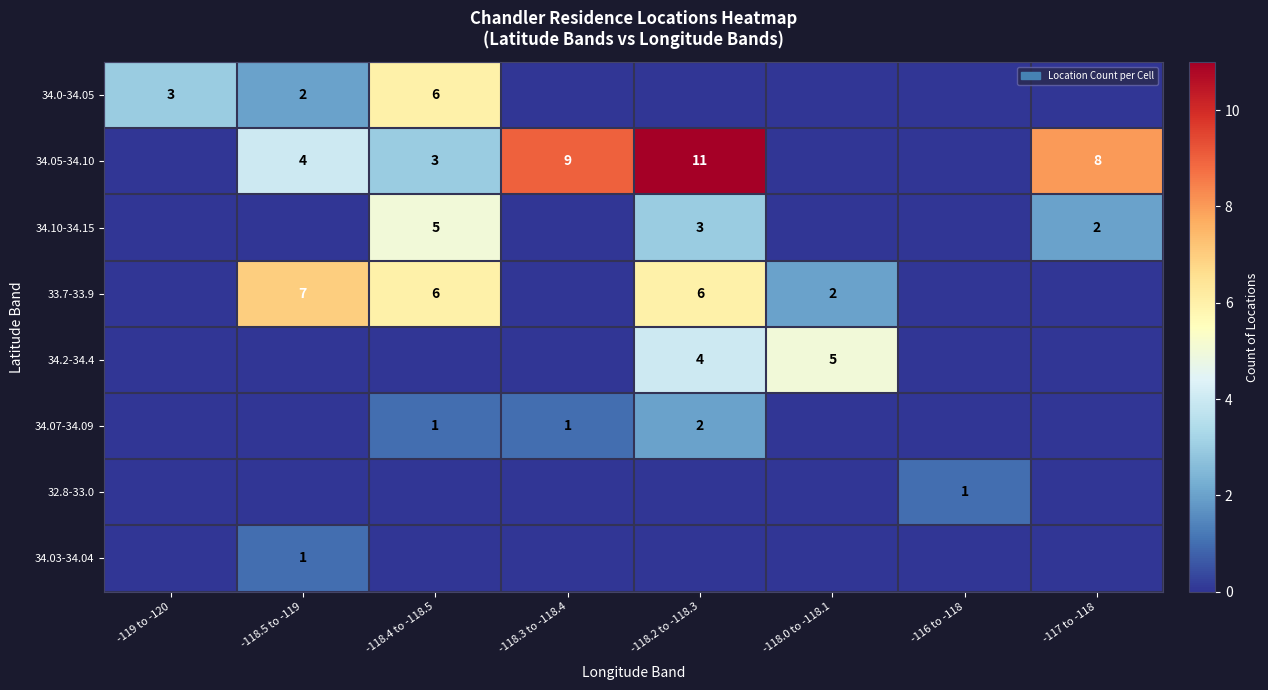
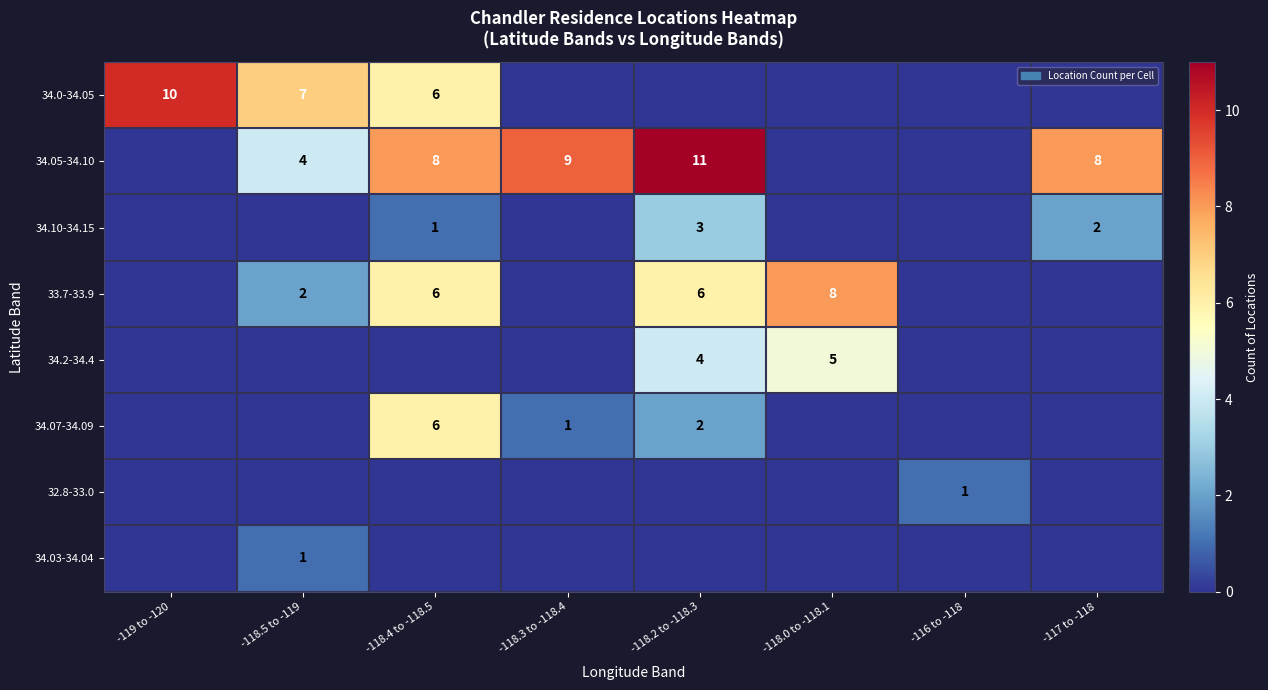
  {
    "34.0-34.05": {
-     "-119 to -120": 3,
-     "-118.5 to -119": 2,
+     "-119 to -120": 10,
+     "-118.5 to -119": 7,
      "-118.4 to -118.5": 6
    },
    "34.05-34.10": {
      "-118.5 to -119": 4,
-     "-118.4 to -118.5": 3,
+     "-118.4 to -118.5": 8,
      "-118.3 to -118.4": 9,
      "-118.2 to -118.3": 11,
      "-117 to -118": 8
    },
    "34.10-34.15": {
-     "-118.4 to -118.5": 5,
+     "-118.4 to -118.5": 1,
      "-118.2 to -118.3": 3,
      "-117 to -118": 2
    },
    "33.7-33.9": {
-     "-118.5 to -119": 7,
+     "-118.5 to -119": 2,
      "-118.4 to -118.5": 6,
      "-118.2 to -118.3": 6,
-     "-118.0 to -118.1": 2
+     "-118.0 to -118.1": 8
    },
    "34.2-34.4": {
      "-118.2 to -118.3": 4,
      "-118.0 to -118.1": 5
    },
    "34.07-34.09": {
-     "-118.4 to -118.5": 1,
+     "-118.4 to -118.5": 6,
      "-118.3 to -118.4": 1,
      "-118.2 to -118.3": 2
    },
    "32.8-33.0": {
      "-116 to -118": 1
    },
    "34.03-34.04": {
      "-118.5 to -119": 1
    }
  }
